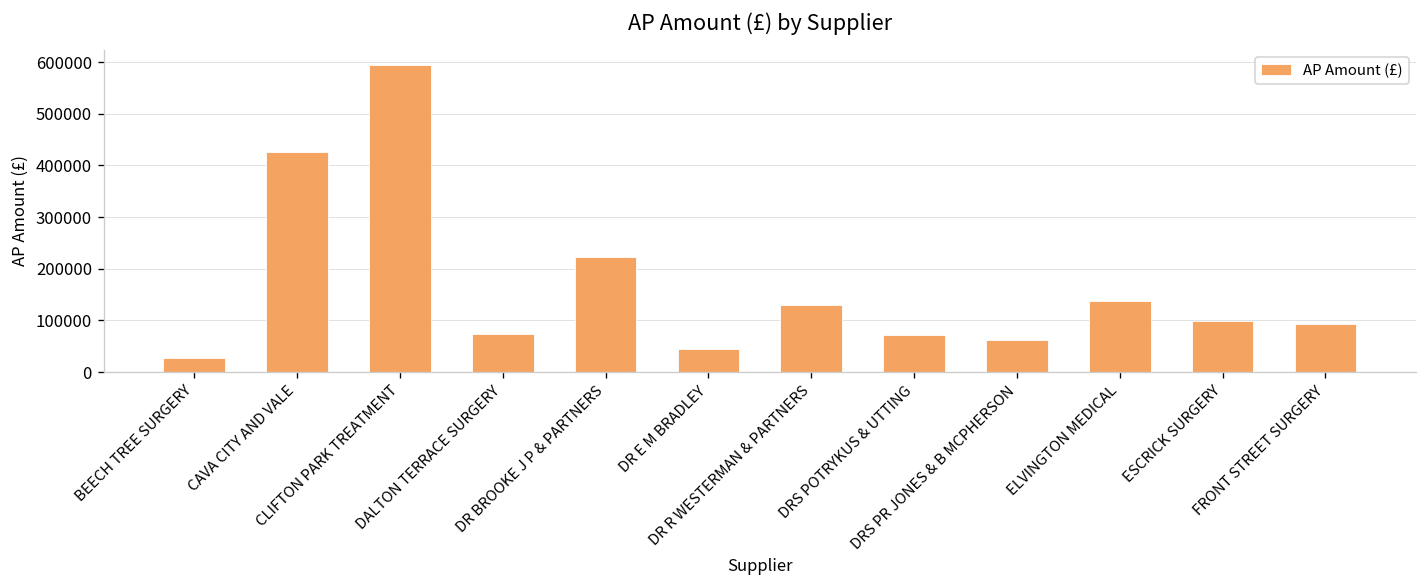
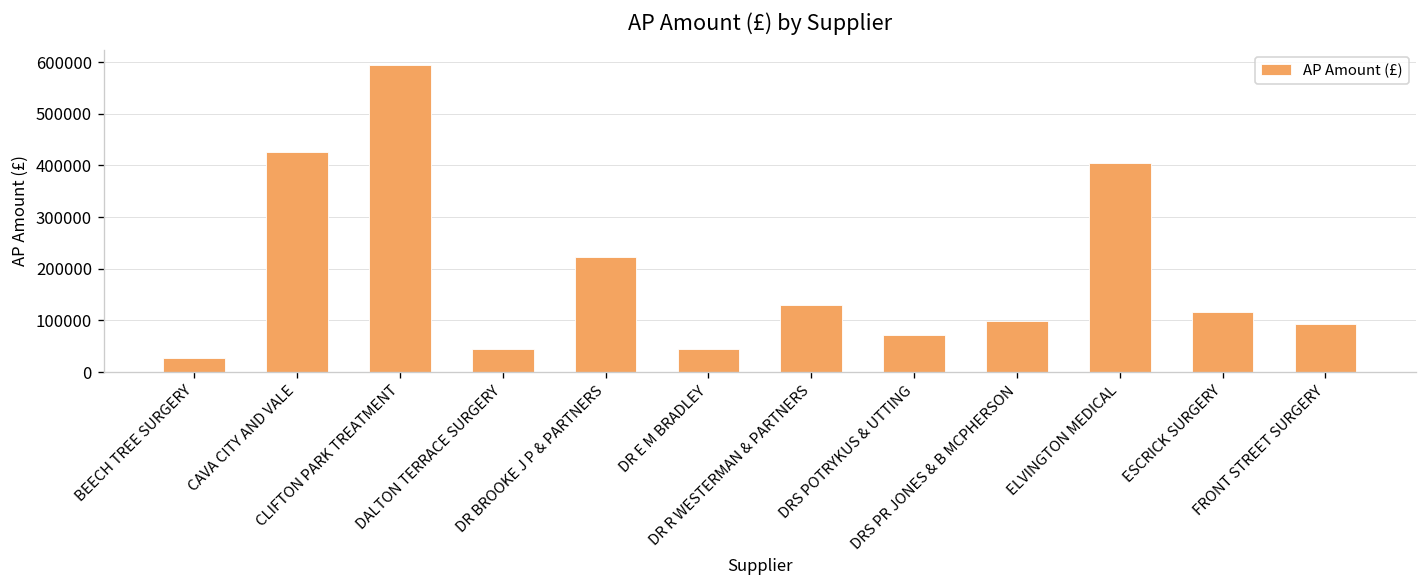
  {
    "BEECH TREE SURGERY": 30000,
    "CAVA CITY AND VALE": 430000,
    "CLIFTON PARK TREATMENT": 590000,
-   "DALTON TERRACE SURGERY": 70000,
+   "DALTON TERRACE SURGERY": 50000,
    "DR BROOKE J P & PARTNERS": 220000,
    "DR E M BRADLEY": 50000,
    "DR R WESTERMAN & PARTNERS": 130000,
    "DRS POTRYKUS & UTTING": 70000,
-   "DRS PR JONES & B MCPHERSON": 60000,
-   "ELVINGTON MEDICAL": 140000,
-   "ESCRICK SURGERY": 100000,
+   "DRS PR JONES & B MCPHERSON": 100000,
+   "ELVINGTON MEDICAL": 400000,
+   "ESCRICK SURGERY": 120000,
    "FRONT STREET SURGERY": 90000
  }
